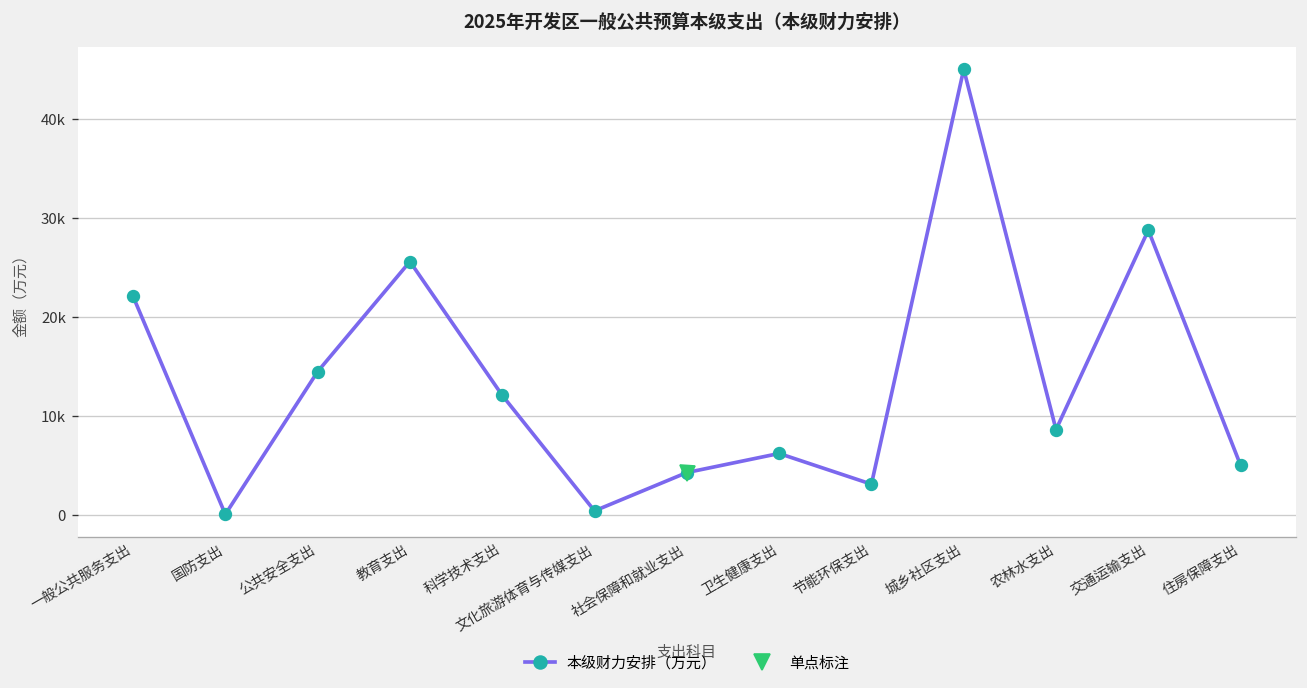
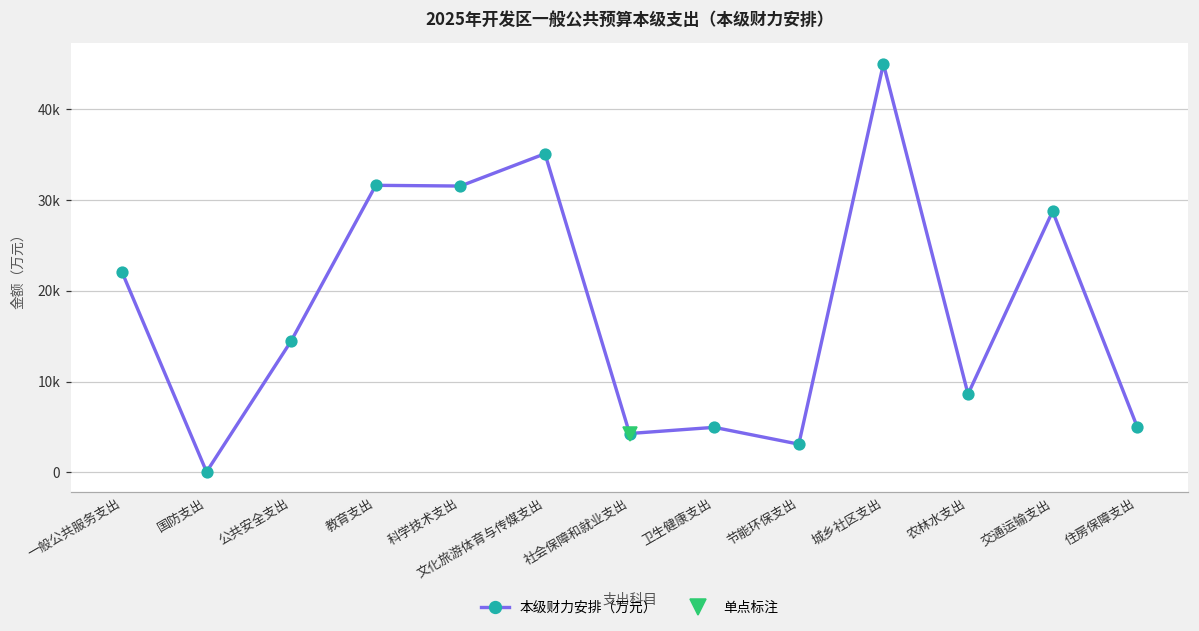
  {
    "本级财力安排（万元）": {
      "一般公共服务支出": 22000,
      "国防支出": 0,
      "公共安全支出": 14000,
-     "教育支出": 26000,
-     "科学技术支出": 12000,
-     "文化旅游体育与传媒支出": 0,
-     "卫生健康支出": 6000,
+     "教育支出": 32000,
+     "科学技术支出": 32000,
+     "文化旅游体育与传媒支出": 35000,
+     "卫生健康支出": 5000,
      "节能环保支出": 3000,
      "城乡社区支出": 45000,
      "农林水支出": 9000,
      "交通运输支出": 29000,
      "住房保障支出": 5000
    }
  }
